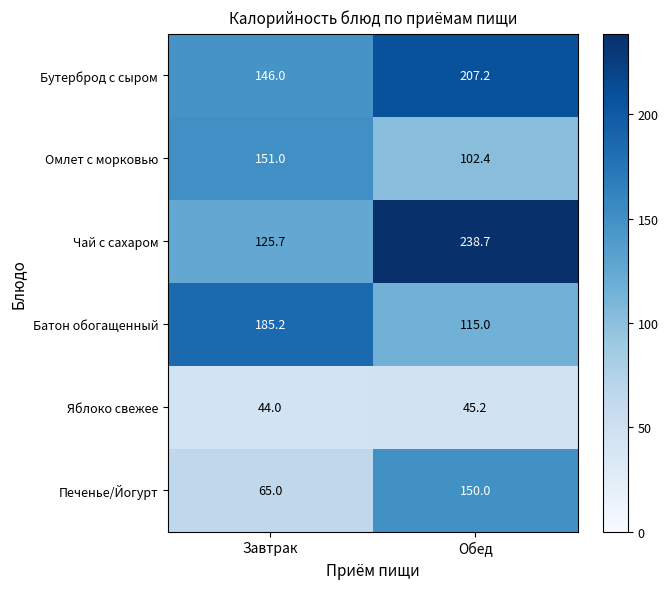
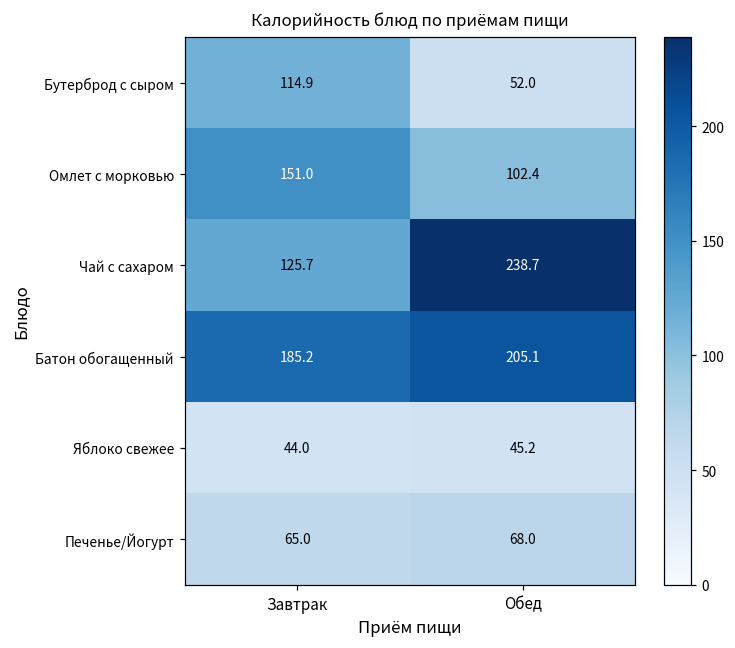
  {
    "Бутерброд с сыром": {
-     "Завтрак": 146.0,
-     "Обед": 207.2
+     "Завтрак": 114.9,
+     "Обед": 52.0
    },
    "Омлет с морковью": {
      "Завтрак": 151.0,
      "Обед": 102.4
    },
    "Чай с сахаром": {
      "Завтрак": 125.7,
      "Обед": 238.7
    },
    "Батон обогащенный": {
      "Завтрак": 185.2,
-     "Обед": 115.0
+     "Обед": 205.1
    },
    "Яблоко свежее": {
      "Завтрак": 44.0,
      "Обед": 45.2
    },
    "Печенье/Йогурт": {
      "Завтрак": 65.0,
-     "Обед": 150.0
+     "Обед": 68.0
    }
  }
